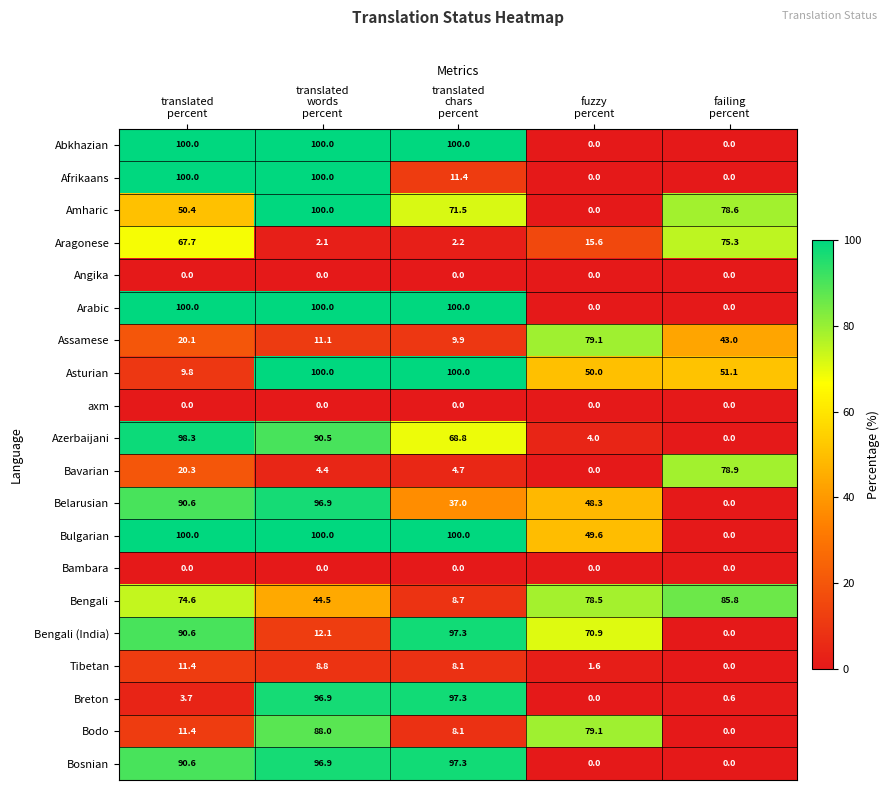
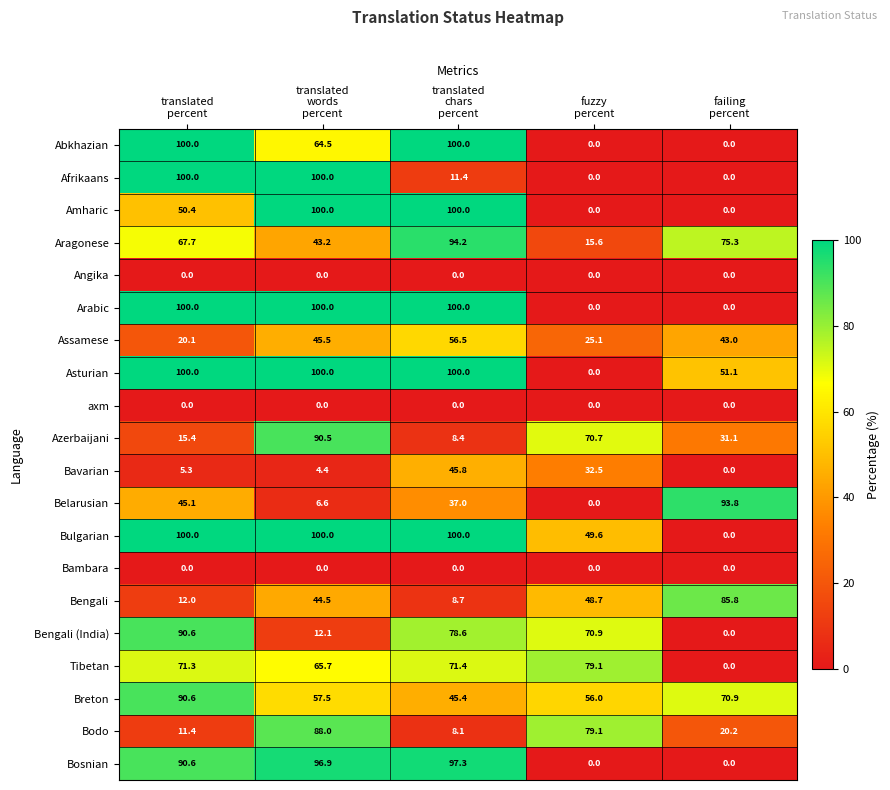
  {
    "Abkhazian": {
      "translated percent": 100.0,
-     "translated words percent": 100.0,
+     "translated words percent": 64.5,
      "translated chars percent": 100.0,
      "fuzzy percent": 0.0,
      "failing percent": 0.0
    },
    "Afrikaans": {
      "translated percent": 100.0,
      "translated words percent": 100.0,
      "translated chars percent": 11.4,
      "fuzzy percent": 0.0,
      "failing percent": 0.0
    },
    "Amharic": {
      "translated percent": 50.4,
      "translated words percent": 100.0,
-     "translated chars percent": 71.5,
+     "translated chars percent": 100.0,
      "fuzzy percent": 0.0,
-     "failing percent": 78.6
+     "failing percent": 0.0
    },
    "Aragonese": {
      "translated percent": 67.7,
-     "translated words percent": 2.1,
-     "translated chars percent": 2.2,
+     "translated words percent": 43.2,
+     "translated chars percent": 94.2,
      "fuzzy percent": 15.6,
      "failing percent": 75.3
    },
    "Angika": {
      "translated percent": 0.0,
      "translated words percent": 0.0,
      "translated chars percent": 0.0,
      "fuzzy percent": 0.0,
      "failing percent": 0.0
    },
    "Arabic": {
      "translated percent": 100.0,
      "translated words percent": 100.0,
      "translated chars percent": 100.0,
      "fuzzy percent": 0.0,
      "failing percent": 0.0
    },
    "Assamese": {
      "translated percent": 20.1,
-     "translated words percent": 11.1,
-     "translated chars percent": 9.9,
-     "fuzzy percent": 79.1,
+     "translated words percent": 45.5,
+     "translated chars percent": 56.5,
+     "fuzzy percent": 25.1,
      "failing percent": 43.0
    },
    "Asturian": {
-     "translated percent": 9.8,
+     "translated percent": 100.0,
      "translated words percent": 100.0,
      "translated chars percent": 100.0,
-     "fuzzy percent": 50.0,
+     "fuzzy percent": 0.0,
      "failing percent": 51.1
    },
    "axm": {
      "translated percent": 0.0,
      "translated words percent": 0.0,
      "translated chars percent": 0.0,
      "fuzzy percent": 0.0,
      "failing percent": 0.0
    },
    "Azerbaijani": {
-     "translated percent": 98.3,
+     "translated percent": 15.4,
      "translated words percent": 90.5,
-     "translated chars percent": 68.8,
-     "fuzzy percent": 4.0,
-     "failing percent": 0.0
+     "translated chars percent": 8.4,
+     "fuzzy percent": 70.7,
+     "failing percent": 31.1
    },
    "Bavarian": {
-     "translated percent": 20.3,
+     "translated percent": 5.3,
      "translated words percent": 4.4,
-     "translated chars percent": 4.7,
-     "fuzzy percent": 0.0,
-     "failing percent": 78.9
+     "translated chars percent": 45.8,
+     "fuzzy percent": 32.5,
+     "failing percent": 0.0
    },
    "Belarusian": {
-     "translated percent": 90.6,
-     "translated words percent": 96.9,
+     "translated percent": 45.1,
+     "translated words percent": 6.6,
      "translated chars percent": 37.0,
-     "fuzzy percent": 48.3,
-     "failing percent": 0.0
+     "fuzzy percent": 0.0,
+     "failing percent": 93.8
    },
    "Bulgarian": {
      "translated percent": 100.0,
      "translated words percent": 100.0,
      "translated chars percent": 100.0,
      "fuzzy percent": 49.6,
      "failing percent": 0.0
    },
    "Bambara": {
      "translated percent": 0.0,
      "translated words percent": 0.0,
      "translated chars percent": 0.0,
      "fuzzy percent": 0.0,
      "failing percent": 0.0
    },
    "Bengali": {
-     "translated percent": 74.6,
+     "translated percent": 12.0,
      "translated words percent": 44.5,
      "translated chars percent": 8.7,
-     "fuzzy percent": 78.5,
+     "fuzzy percent": 48.7,
      "failing percent": 85.8
    },
    "Bengali (India)": {
      "translated percent": 90.6,
      "translated words percent": 12.1,
-     "translated chars percent": 97.3,
+     "translated chars percent": 78.6,
      "fuzzy percent": 70.9,
      "failing percent": 0.0
    },
    "Tibetan": {
-     "translated percent": 11.4,
-     "translated words percent": 8.8,
-     "translated chars percent": 8.1,
-     "fuzzy percent": 1.6,
+     "translated percent": 71.3,
+     "translated words percent": 65.7,
+     "translated chars percent": 71.4,
+     "fuzzy percent": 79.1,
      "failing percent": 0.0
    },
    "Breton": {
-     "translated percent": 3.7,
-     "translated words percent": 96.9,
-     "translated chars percent": 97.3,
-     "fuzzy percent": 0.0,
-     "failing percent": 0.6
+     "translated percent": 90.6,
+     "translated words percent": 57.5,
+     "translated chars percent": 45.4,
+     "fuzzy percent": 56.0,
+     "failing percent": 70.9
    },
    "Bodo": {
      "translated percent": 11.4,
      "translated words percent": 88.0,
      "translated chars percent": 8.1,
      "fuzzy percent": 79.1,
-     "failing percent": 0.0
+     "failing percent": 20.2
    },
    "Bosnian": {
      "translated percent": 90.6,
      "translated words percent": 96.9,
      "translated chars percent": 97.3,
      "fuzzy percent": 0.0,
      "failing percent": 0.0
    }
  }
